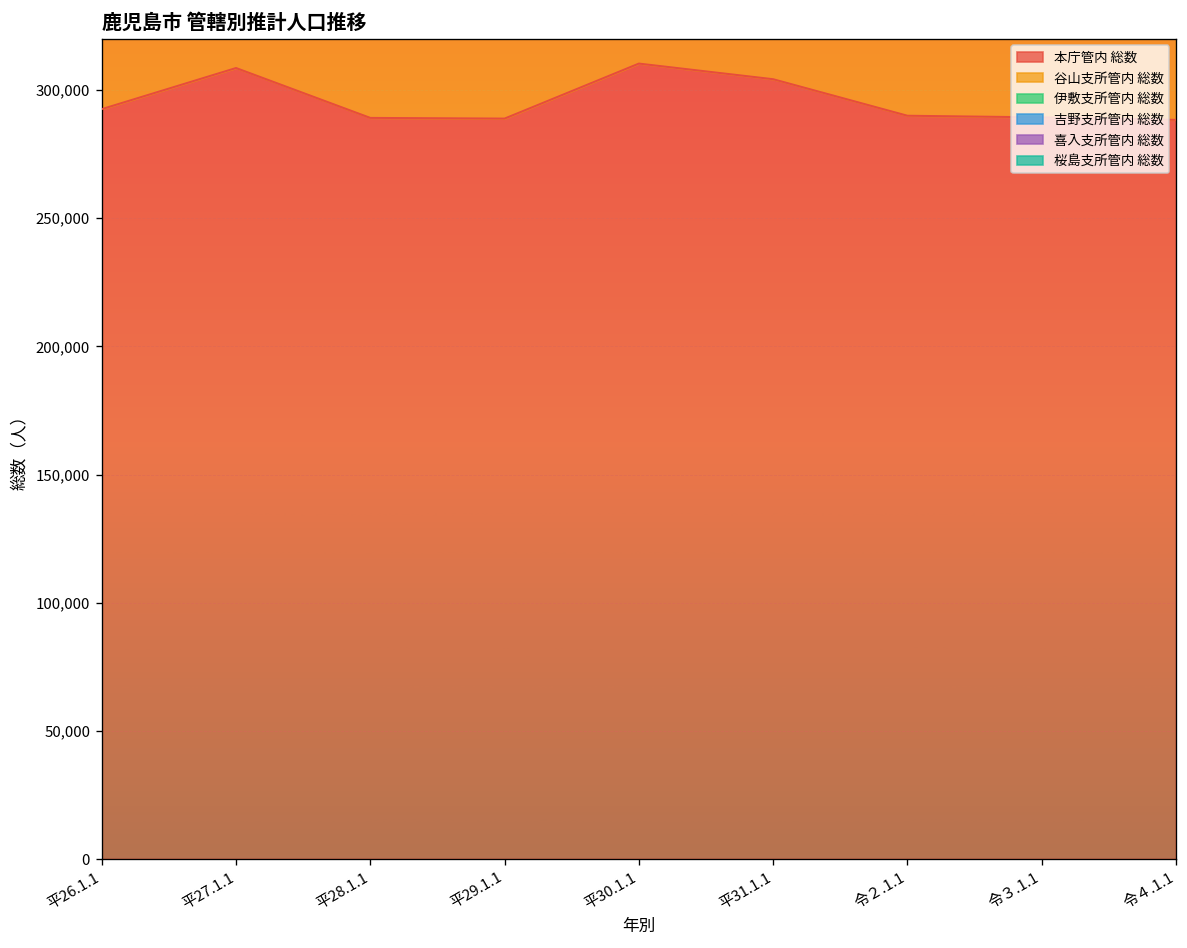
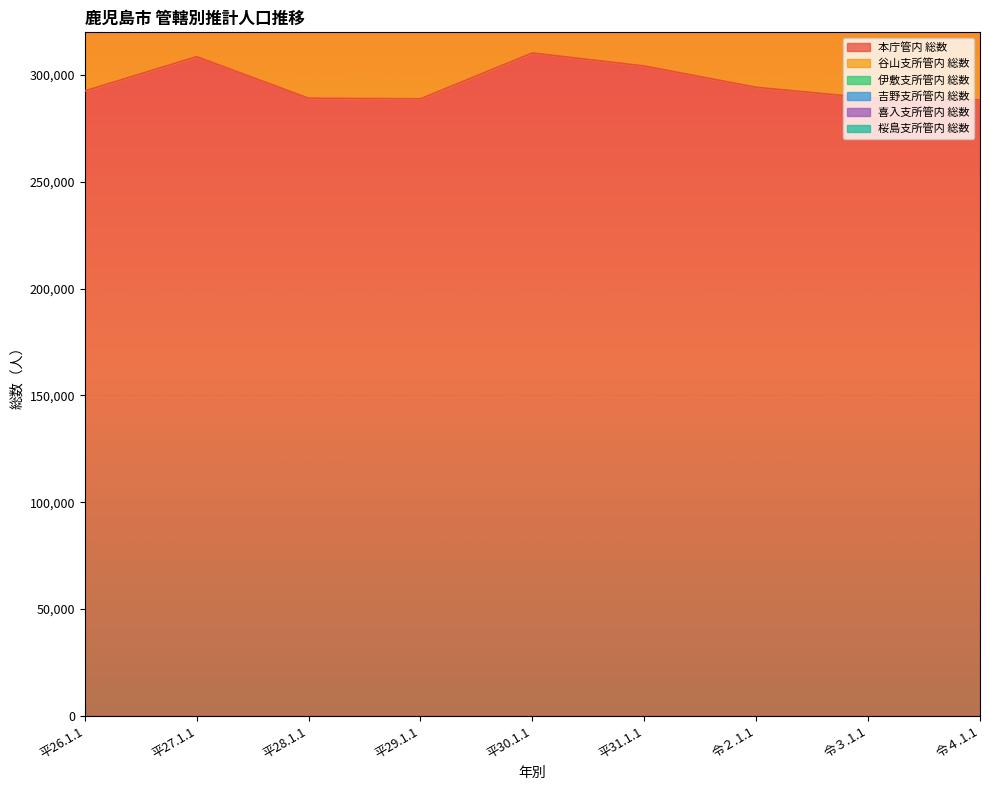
  {
    "本庁管内 総数": {
      "平26.1.1": "293,000",
      "平27.1.1": "309,000",
      "平28.1.1": "289,000",
      "平29.1.1": "289,000",
      "平30.1.1": "310,000",
      "平31.1.1": "304,000",
-     "令２.1.1": "290,000",
+     "令２.1.1": "294,000",
      "令４.1.1": "288,000"
    }
  }
